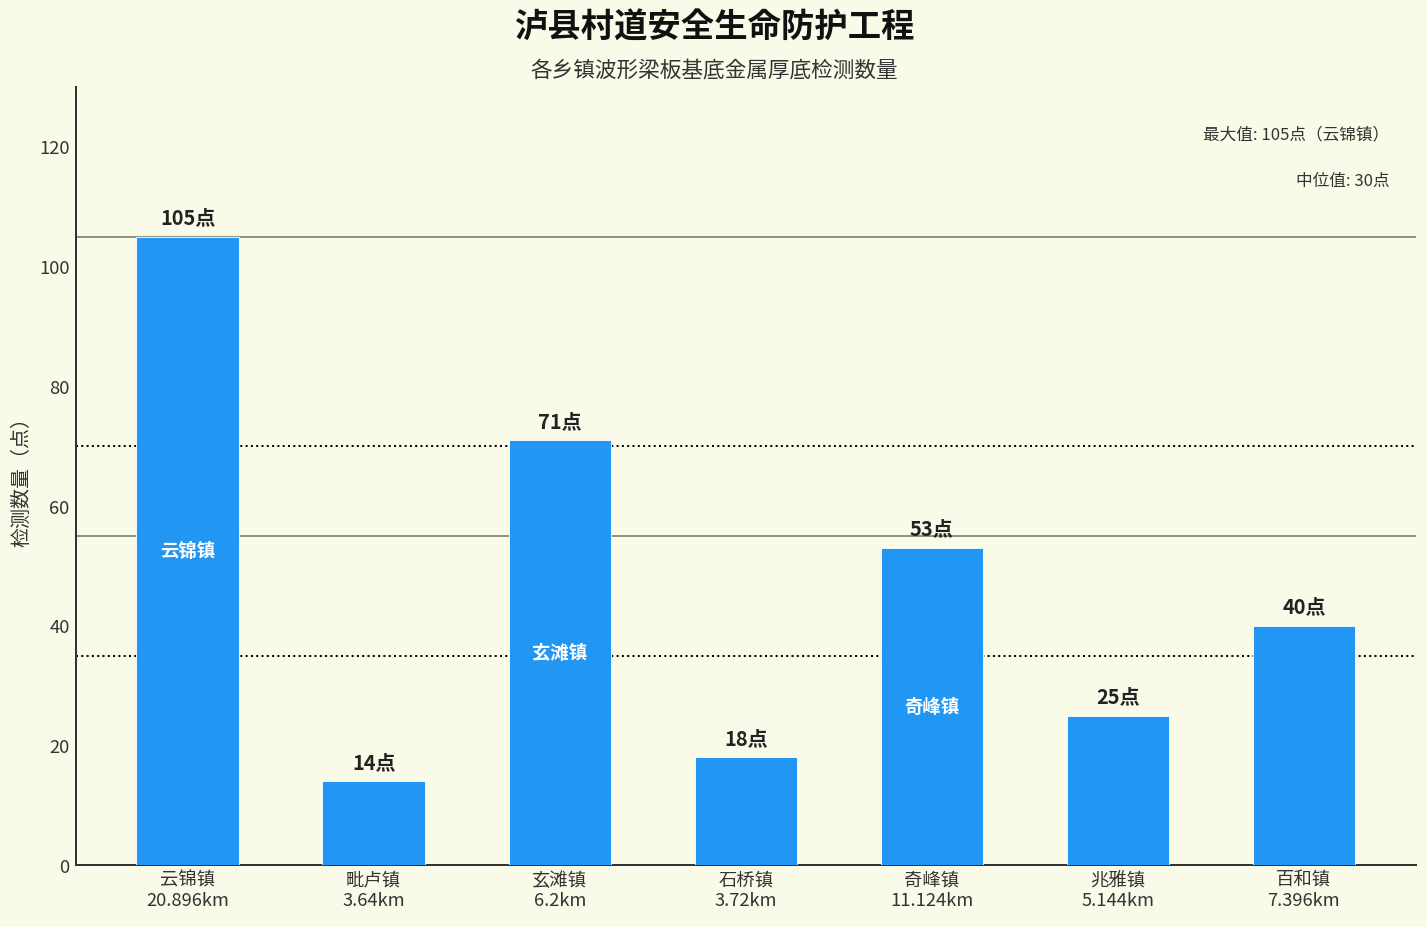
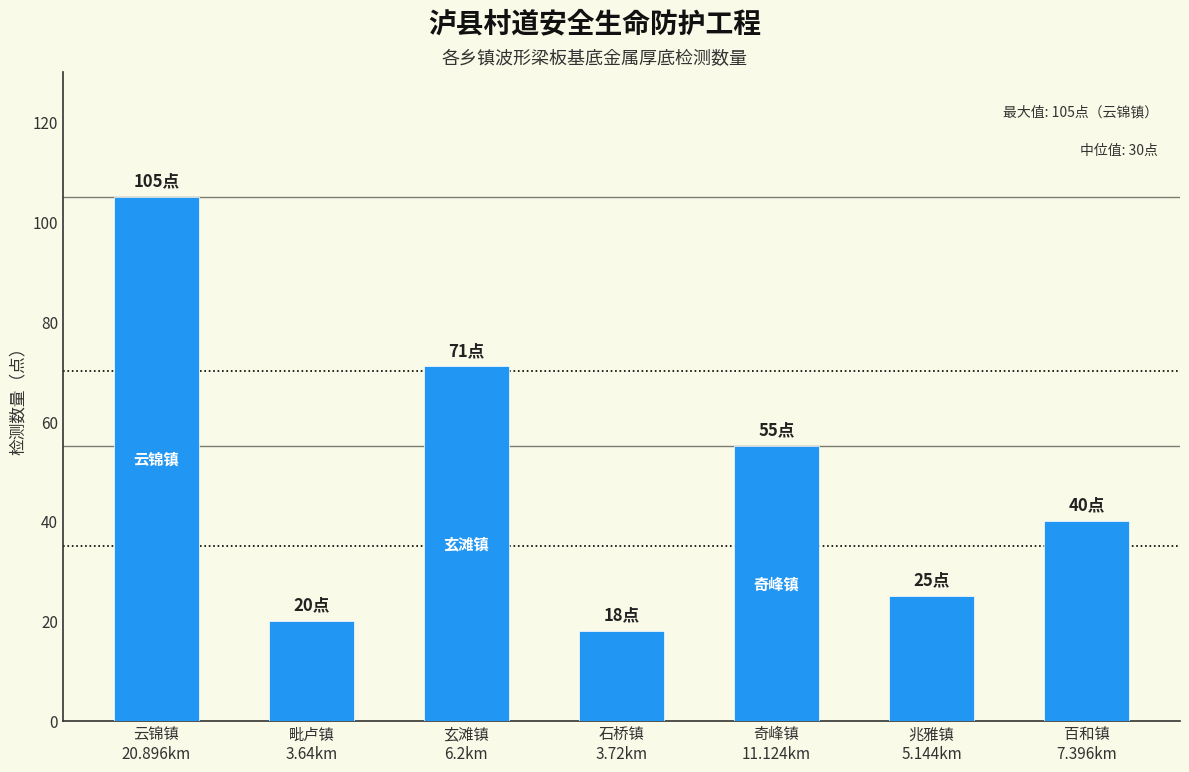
  {
    "云锦镇 20.896km": "105点",
-   "毗卢镇 3.64km": "14点",
+   "毗卢镇 3.64km": "20点",
    "玄滩镇 6.2km": "71点",
    "石桥镇 3.72km": "18点",
-   "奇峰镇 11.124km": "53点",
+   "奇峰镇 11.124km": "55点",
    "兆雅镇 5.144km": "25点",
    "百和镇 7.396km": "40点"
  }
